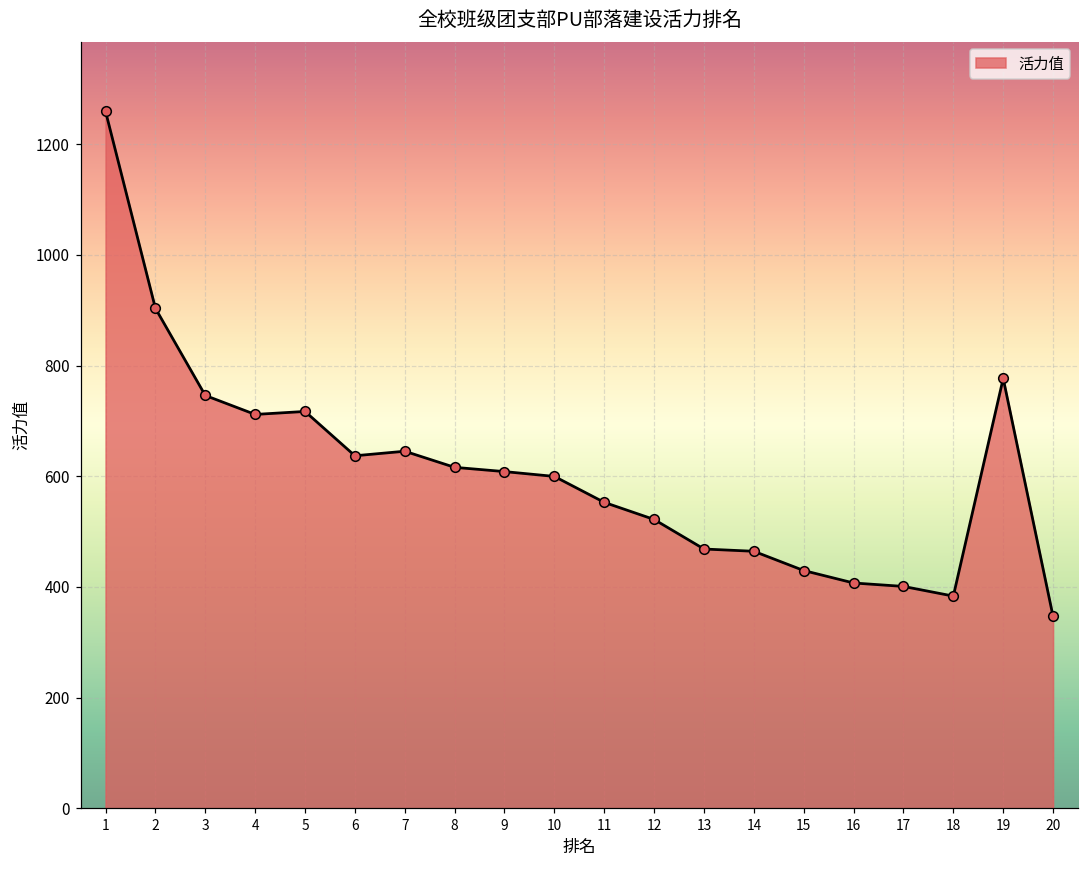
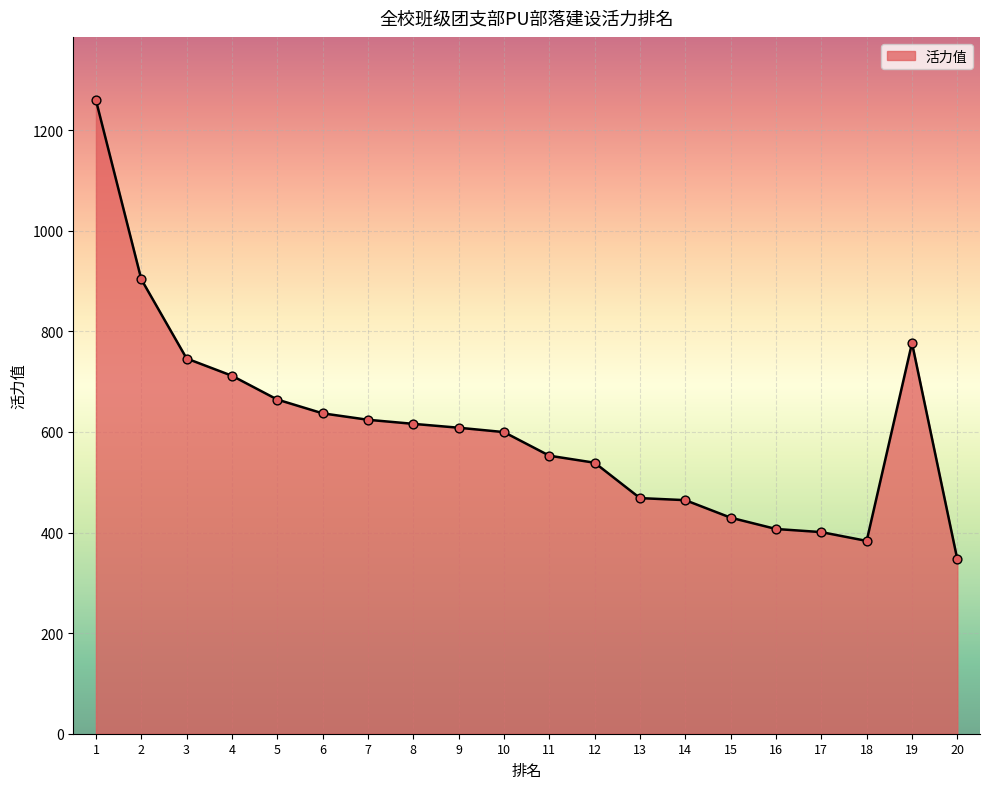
  {
    "1": 1260,
    "2": 900,
    "3": 750,
    "4": 710,
-   "5": 720,
+   "5": 660,
    "6": 640,
-   "7": 650,
+   "7": 620,
    "8": 620,
    "9": 610,
    "10": 600,
    "11": 550,
-   "12": 520,
+   "12": 540,
    "13": 470,
    "14": 460,
    "15": 430,
    "16": 410,
    "17": 400,
    "18": 380,
    "19": 780,
    "20": 350
  }
